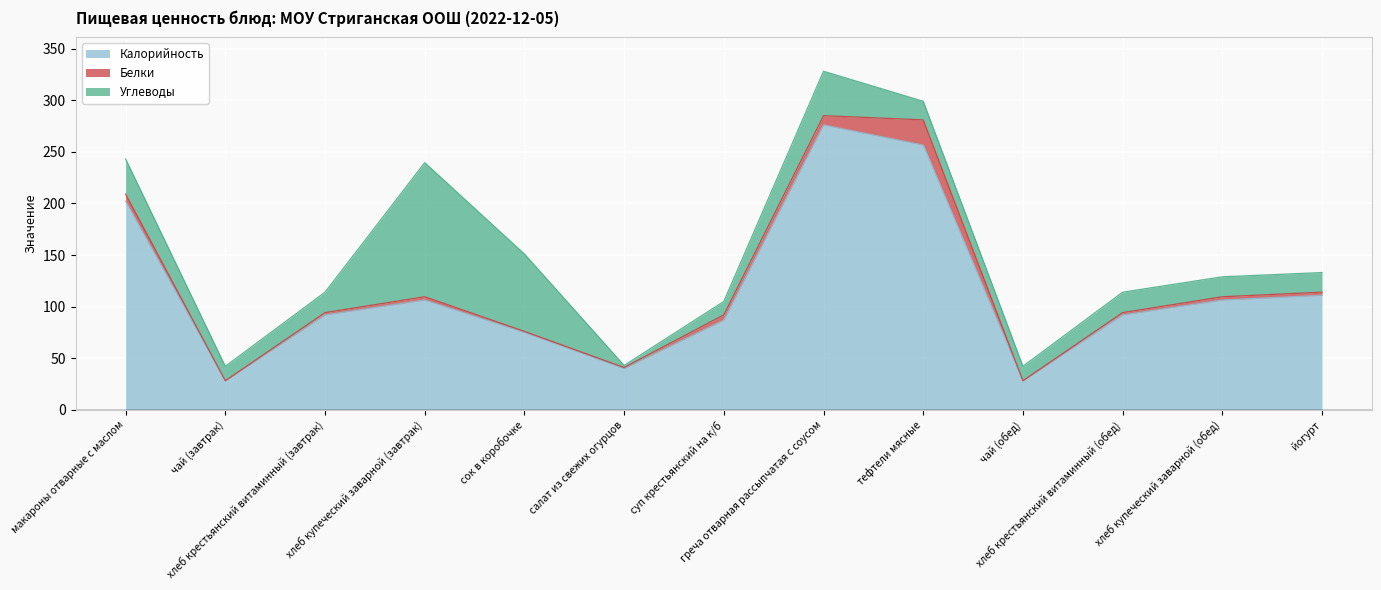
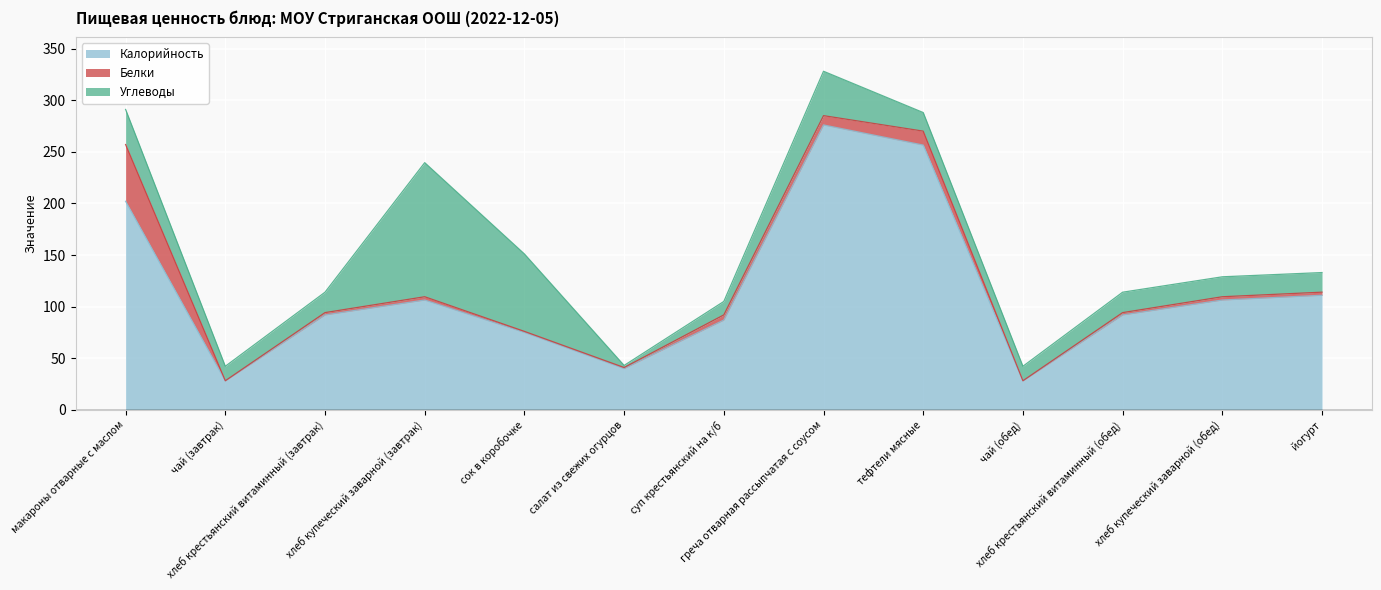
  {
    "Калорийность": {
      "макароны отварные с маслом": 202,
      "хлеб купеческий заварной (завтрак)": 106,
      "суп крестьянский на к/б": 87,
      "греча отварная рассыпчатая с соусом": 276,
      "тефтели мясные": 257,
      "хлеб купеческий заварной (обед)": 106,
      "йогурт": 111
    },
    "Белки": {
-     "макароны отварные с маслом": 7,
+     "макароны отварные с маслом": 55,
      "хлеб купеческий заварной (завтрак)": 3,
      "суп крестьянский на к/б": 5,
      "греча отварная рассыпчатая с соусом": 9,
-     "тефтели мясные": 24,
+     "тефтели мясные": 14,
      "хлеб купеческий заварной (обед)": 3,
      "йогурт": 3
    },
    "Углеводы": {
      "макароны отварные с маслом": 34,
      "чай (завтрак)": 14,
      "хлеб крестьянский витаминный (завтрак)": 20,
      "хлеб купеческий заварной (завтрак)": 130,
      "сок в коробочке": 75,
      "суп крестьянский на к/б": 13,
      "греча отварная рассыпчатая с соусом": 43,
      "тефтели мясные": 18,
      "чай (обед)": 14,
      "хлеб крестьянский витаминный (обед)": 20,
      "хлеб купеческий заварной (обед)": 19,
      "йогурт": 19
    }
  }
